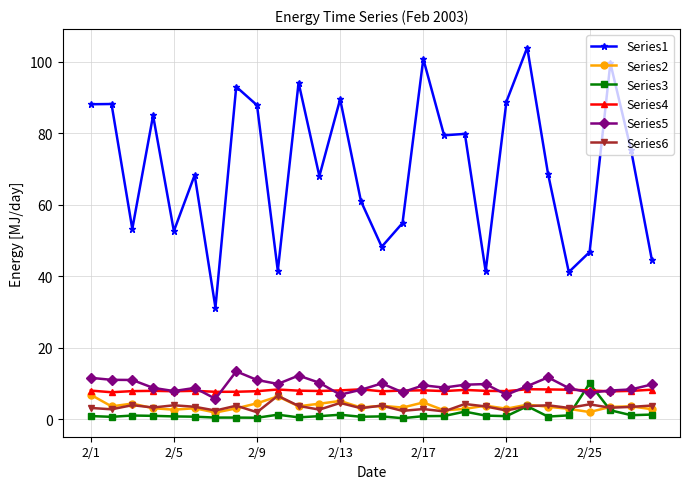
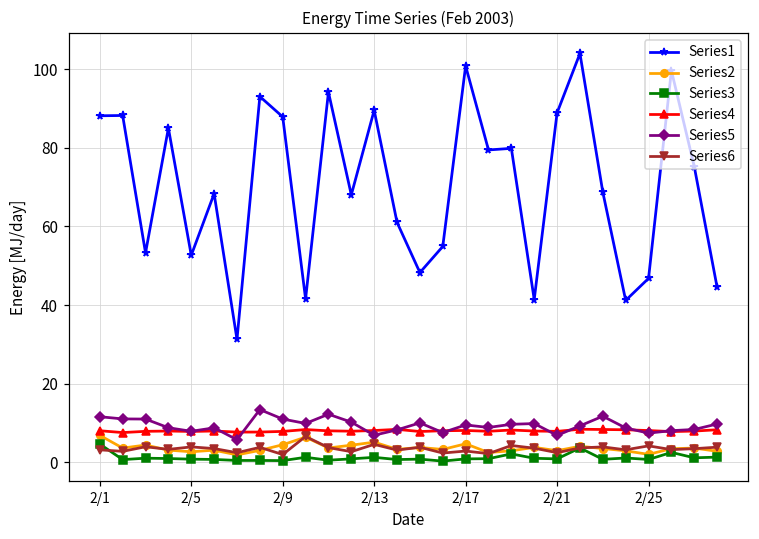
  {
    "Series1": {
      "2/1": 88,
      "2/5": 53,
      "2/9": 88,
      "2/13": 90,
      "2/17": 101,
      "2/21": 89,
      "2/25": 47
    },
    "Series2": {
      "2/1": 7,
      "2/5": 3,
      "2/9": 4,
      "2/17": 5,
      "2/25": 2
    },
    "Series3": {
-     "2/1": 1,
+     "2/1": 5,
      "2/5": 1,
      "2/9": 0,
      "2/13": 1,
      "2/17": 1,
      "2/21": 1,
-     "2/25": 10
+     "2/25": 1
    },
    "Series4": {
      "2/1": 8,
      "2/9": 8,
      "2/13": 8,
      "2/17": 8,
      "2/21": 8
    },
    "Series5": {
      "2/1": 12,
      "2/9": 11,
      "2/13": 7,
      "2/17": 10,
      "2/21": 7
    },
    "Series6": {
      "2/1": 3,
      "2/5": 4,
      "2/9": 2,
      "2/17": 3,
      "2/25": 4
    }
  }
